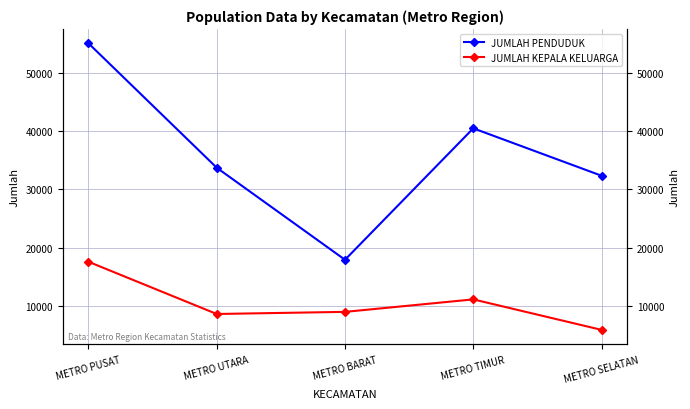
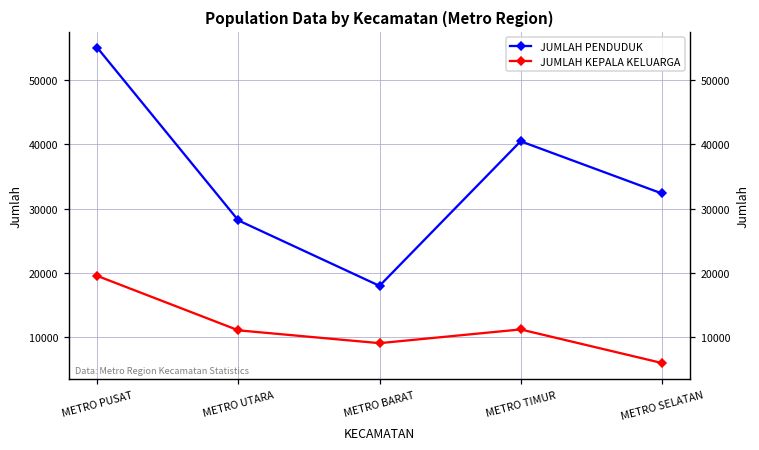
  {
    "JUMLAH PENDUDUK": {
      "METRO PUSAT": 55000,
-     "METRO UTARA": 34000,
+     "METRO UTARA": 28000,
      "METRO BARAT": 18000,
      "METRO TIMUR": 40000,
      "METRO SELATAN": 32000
    },
    "JUMLAH KEPALA KELUARGA": {
-     "METRO PUSAT": 18000,
-     "METRO UTARA": 9000,
+     "METRO PUSAT": 20000,
+     "METRO UTARA": 11000,
      "METRO BARAT": 9000,
      "METRO TIMUR": 11000,
      "METRO SELATAN": 6000
    }
  }
